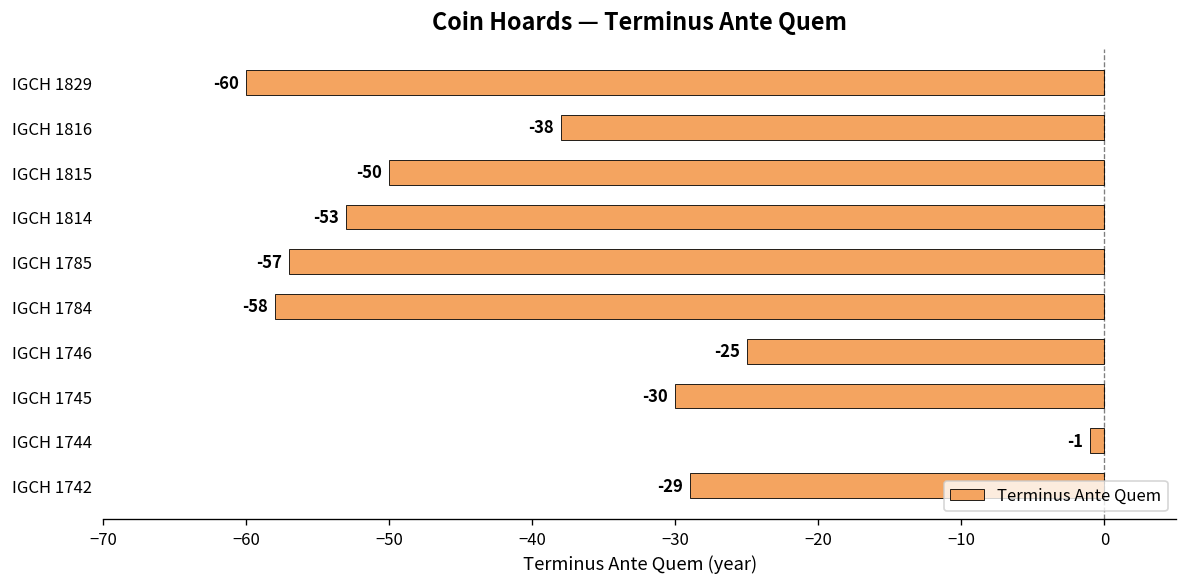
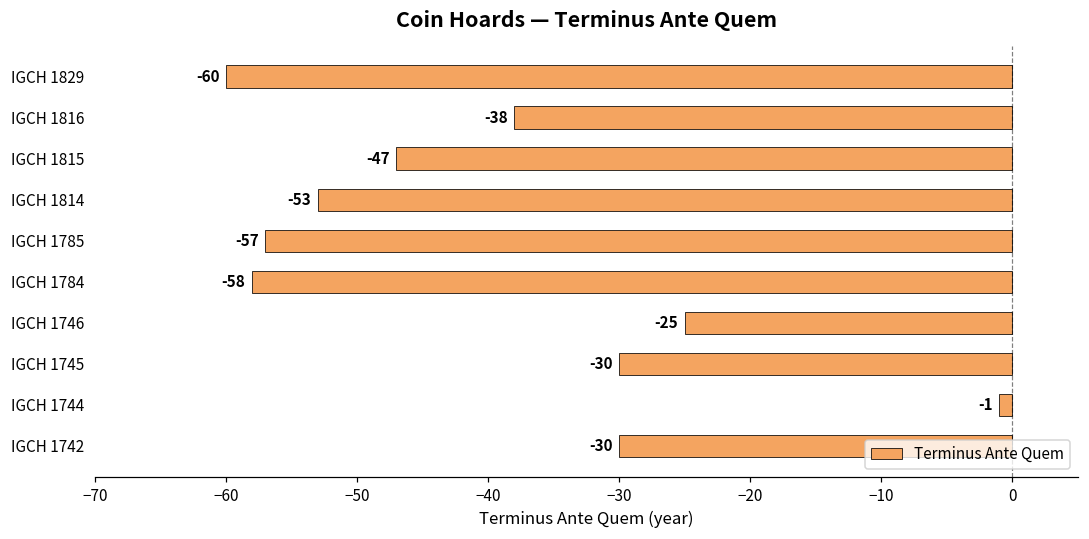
  {
    "IGCH 1829": -60,
    "IGCH 1816": -38,
-   "IGCH 1815": -50,
+   "IGCH 1815": -47,
    "IGCH 1814": -53,
    "IGCH 1785": -57,
    "IGCH 1784": -58,
    "IGCH 1746": -25,
    "IGCH 1745": -30,
    "IGCH 1744": -1,
-   "IGCH 1742": -29
+   "IGCH 1742": -30
  }
